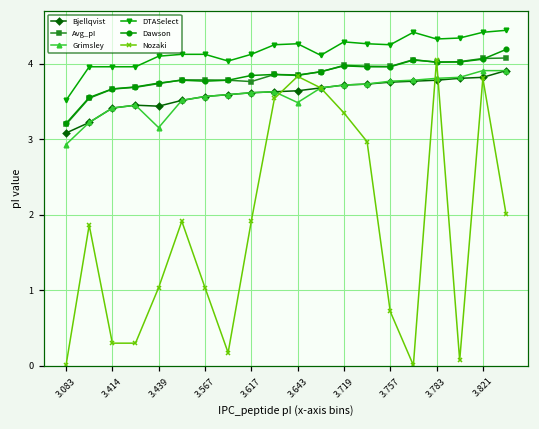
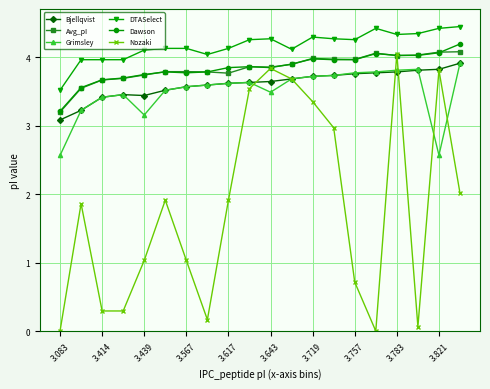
  {
    "Grimsley": {
-     "3.083": 2.9,
+     "3.083": 2.6,
      "3.439": 3.2,
      "3.643": 3.5,
-     "3.821": 3.9
+     "3.821": 2.6
    },
    "Nozaki": {
      "3.083": 0.0,
      "3.414": 0.3,
      "3.439": 1.0,
      "3.567": 1.0,
      "3.617": 1.9,
      "3.719": 3.4,
      "3.757": 0.7
    }
  }
